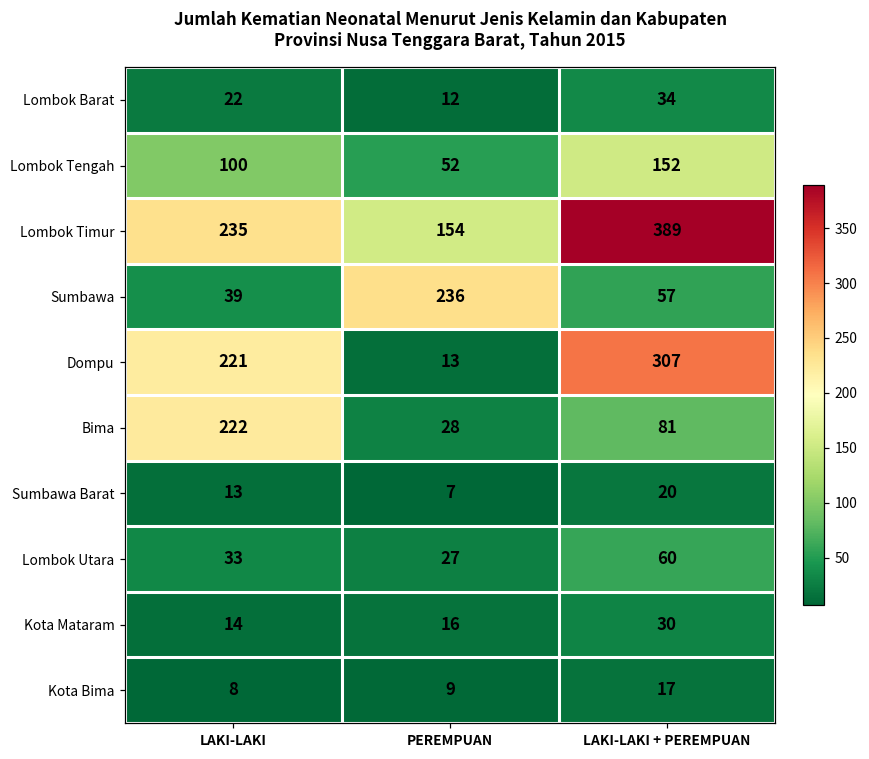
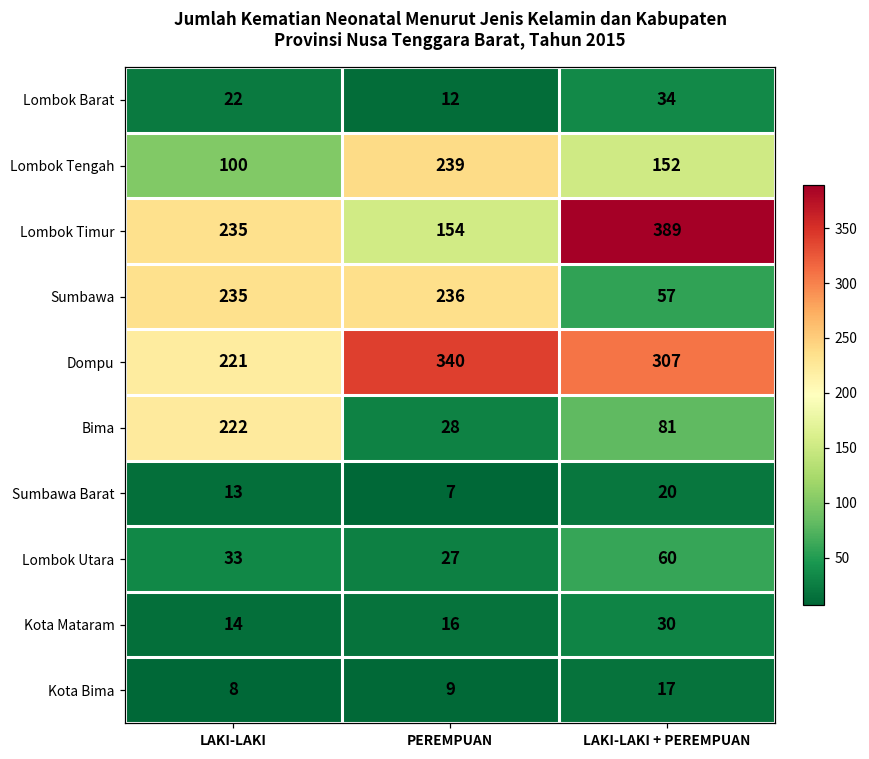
  {
    "Lombok Barat": {
      "LAKI-LAKI": 22,
      "PEREMPUAN": 12,
      "LAKI-LAKI + PEREMPUAN": 34
    },
    "Lombok Tengah": {
      "LAKI-LAKI": 100,
-     "PEREMPUAN": 52,
+     "PEREMPUAN": 239,
      "LAKI-LAKI + PEREMPUAN": 152
    },
    "Lombok Timur": {
      "LAKI-LAKI": 235,
      "PEREMPUAN": 154,
      "LAKI-LAKI + PEREMPUAN": 389
    },
    "Sumbawa": {
-     "LAKI-LAKI": 39,
+     "LAKI-LAKI": 235,
      "PEREMPUAN": 236,
      "LAKI-LAKI + PEREMPUAN": 57
    },
    "Dompu": {
      "LAKI-LAKI": 221,
-     "PEREMPUAN": 13,
+     "PEREMPUAN": 340,
      "LAKI-LAKI + PEREMPUAN": 307
    },
    "Bima": {
      "LAKI-LAKI": 222,
      "PEREMPUAN": 28,
      "LAKI-LAKI + PEREMPUAN": 81
    },
    "Sumbawa Barat": {
      "LAKI-LAKI": 13,
      "PEREMPUAN": 7,
      "LAKI-LAKI + PEREMPUAN": 20
    },
    "Lombok Utara": {
      "LAKI-LAKI": 33,
      "PEREMPUAN": 27,
      "LAKI-LAKI + PEREMPUAN": 60
    },
    "Kota Mataram": {
      "LAKI-LAKI": 14,
      "PEREMPUAN": 16,
      "LAKI-LAKI + PEREMPUAN": 30
    },
    "Kota Bima": {
      "LAKI-LAKI": 8,
      "PEREMPUAN": 9,
      "LAKI-LAKI + PEREMPUAN": 17
    }
  }
